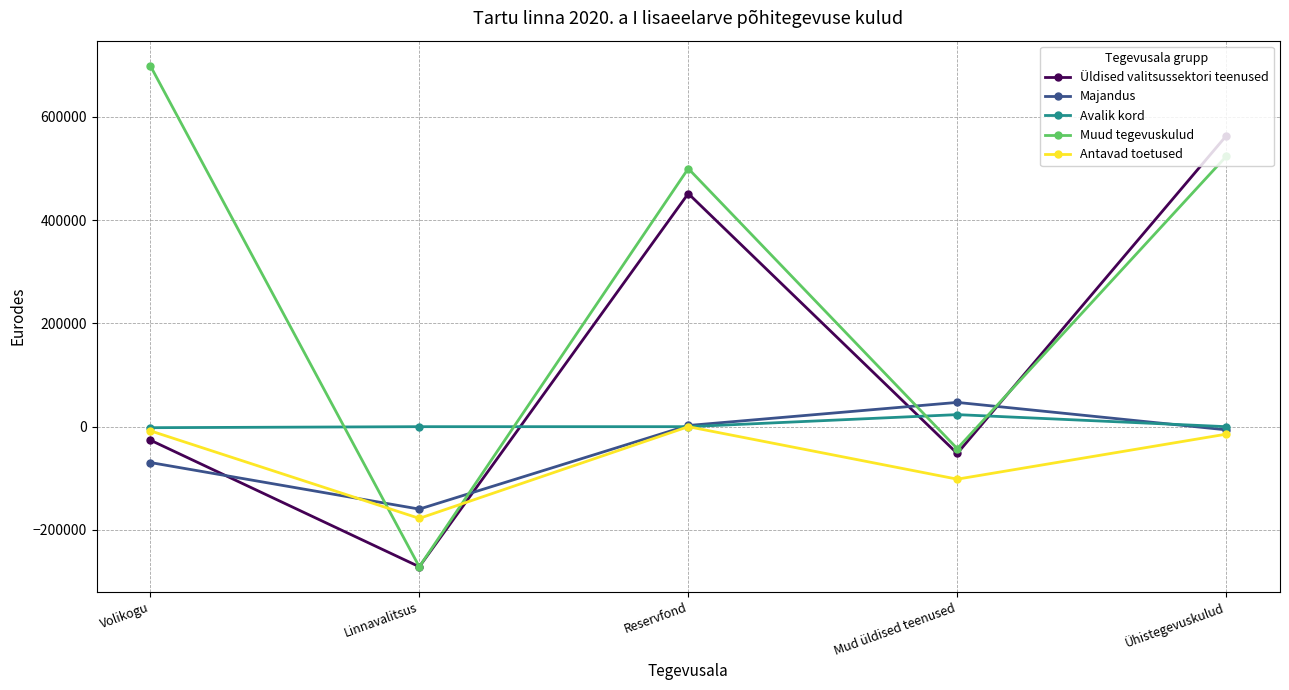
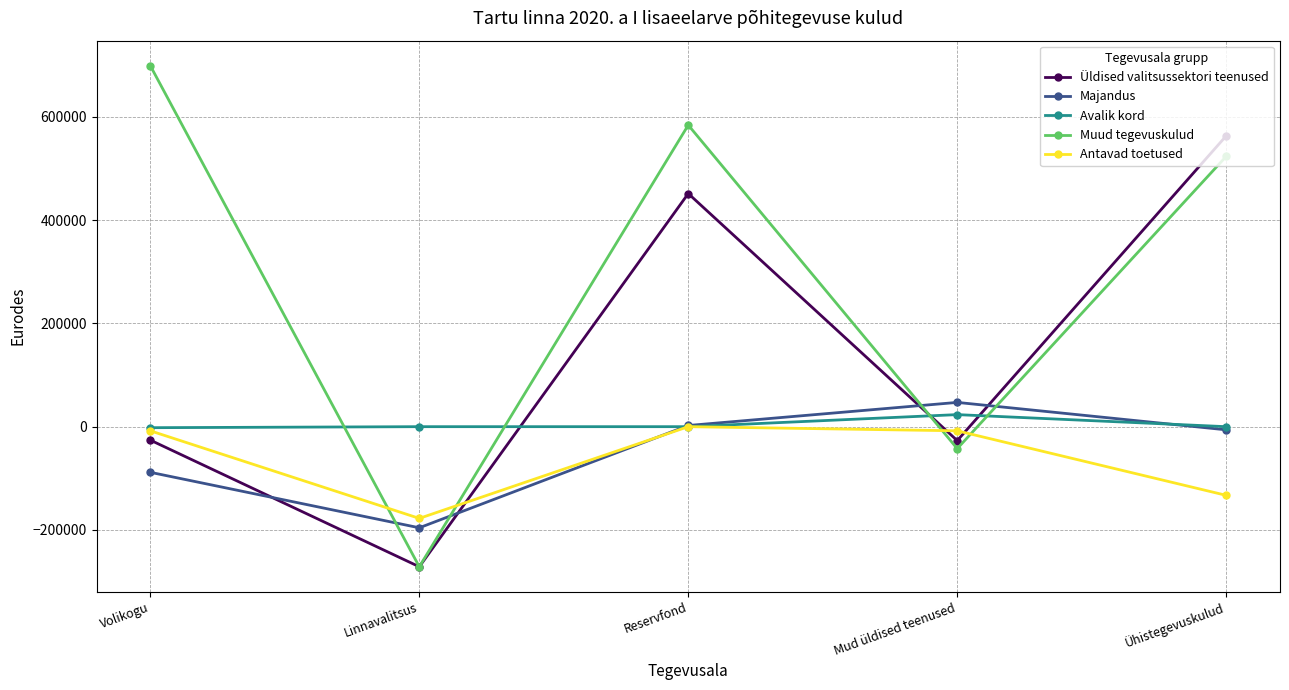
  {
    "Üldised valitsussektori teenused": {
      "Volikogu": -30000,
      "Reservfond": 450000,
-     "Mud üldised teenused": -50000
+     "Mud üldised teenused": -30000
    },
    "Majandus": {
-     "Volikogu": -70000,
-     "Linnavalitsus": -160000,
+     "Volikogu": -90000,
+     "Linnavalitsus": -200000,
      "Mud üldised teenused": 50000,
      "Ühistegevuskulud": -10000
    },
    "Avalik kord": {
      "Volikogu": 0,
      "Linnavalitsus": 0,
      "Mud üldised teenused": 20000,
      "Ühistegevuskulud": 0
    },
    "Muud tegevuskulud": {
      "Volikogu": 700000,
-     "Reservfond": 500000,
+     "Reservfond": 580000,
      "Mud üldised teenused": -40000
    },
    "Antavad toetused": {
      "Volikogu": -10000,
      "Linnavalitsus": -180000,
-     "Mud üldised teenused": -100000,
-     "Ühistegevuskulud": -10000
+     "Mud üldised teenused": -10000,
+     "Ühistegevuskulud": -130000
    }
  }
